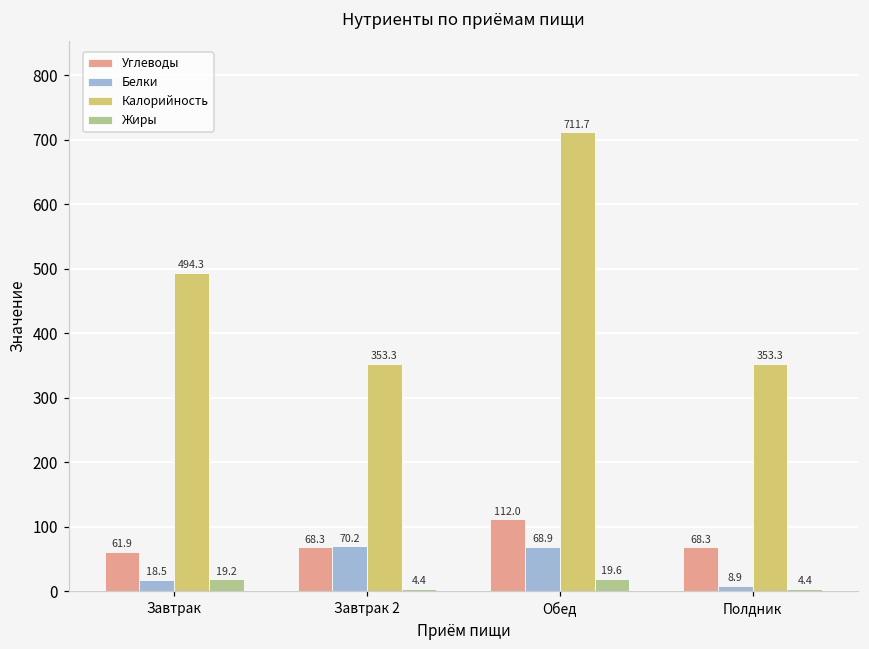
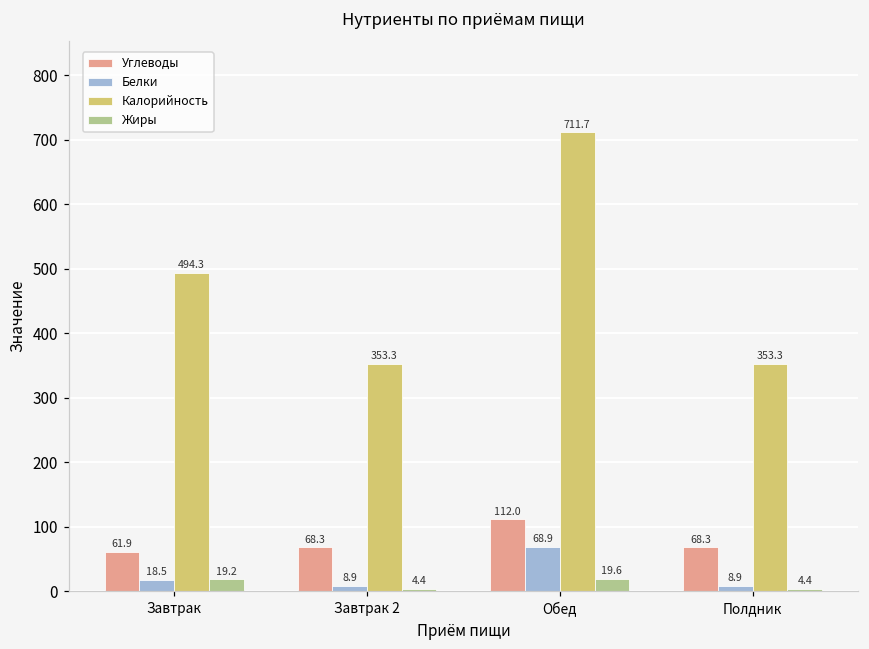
  {
    "Белки": {
      "Завтрак": 18.5,
-     "Завтрак 2": 70.2,
+     "Завтрак 2": 8.9,
      "Обед": 68.9,
      "Полдник": 8.9
    }
  }
